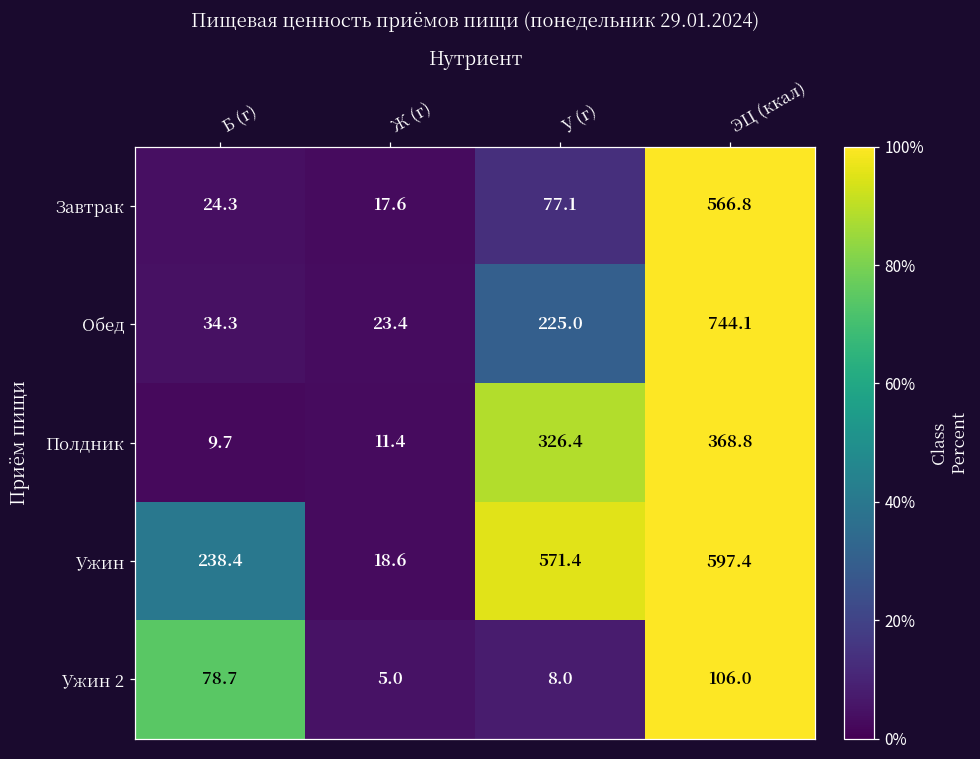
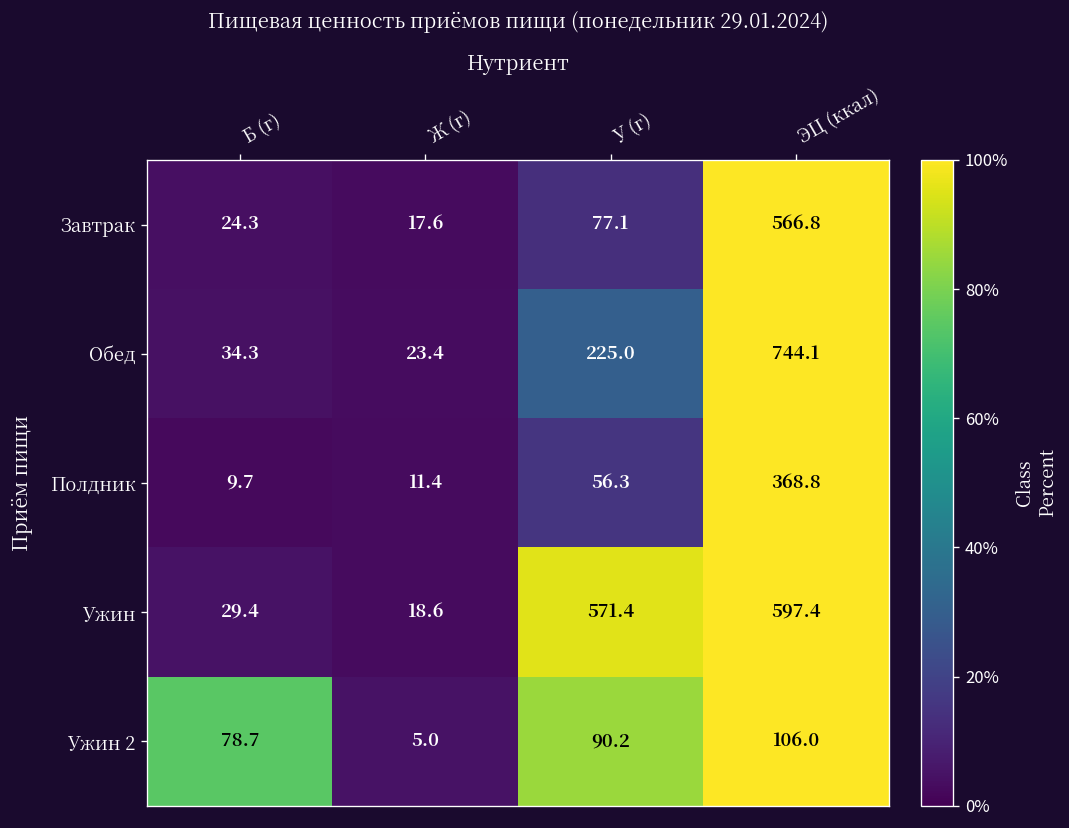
  {
    "Завтрак": {
      "Б (г)": 24.3,
      "Ж (г)": 17.6,
      "У (г)": 77.1,
      "ЭЦ (ккал)": 566.8
    },
    "Обед": {
      "Б (г)": 34.3,
      "Ж (г)": 23.4,
      "У (г)": 225.0,
      "ЭЦ (ккал)": 744.1
    },
    "Полдник": {
      "Б (г)": 9.7,
      "Ж (г)": 11.4,
-     "У (г)": 326.4,
+     "У (г)": 56.3,
      "ЭЦ (ккал)": 368.8
    },
    "Ужин": {
-     "Б (г)": 238.4,
+     "Б (г)": 29.4,
      "Ж (г)": 18.6,
      "У (г)": 571.4,
      "ЭЦ (ккал)": 597.4
    },
    "Ужин 2": {
      "Б (г)": 78.7,
      "Ж (г)": 5.0,
-     "У (г)": 8.0,
+     "У (г)": 90.2,
      "ЭЦ (ккал)": 106.0
    }
  }
